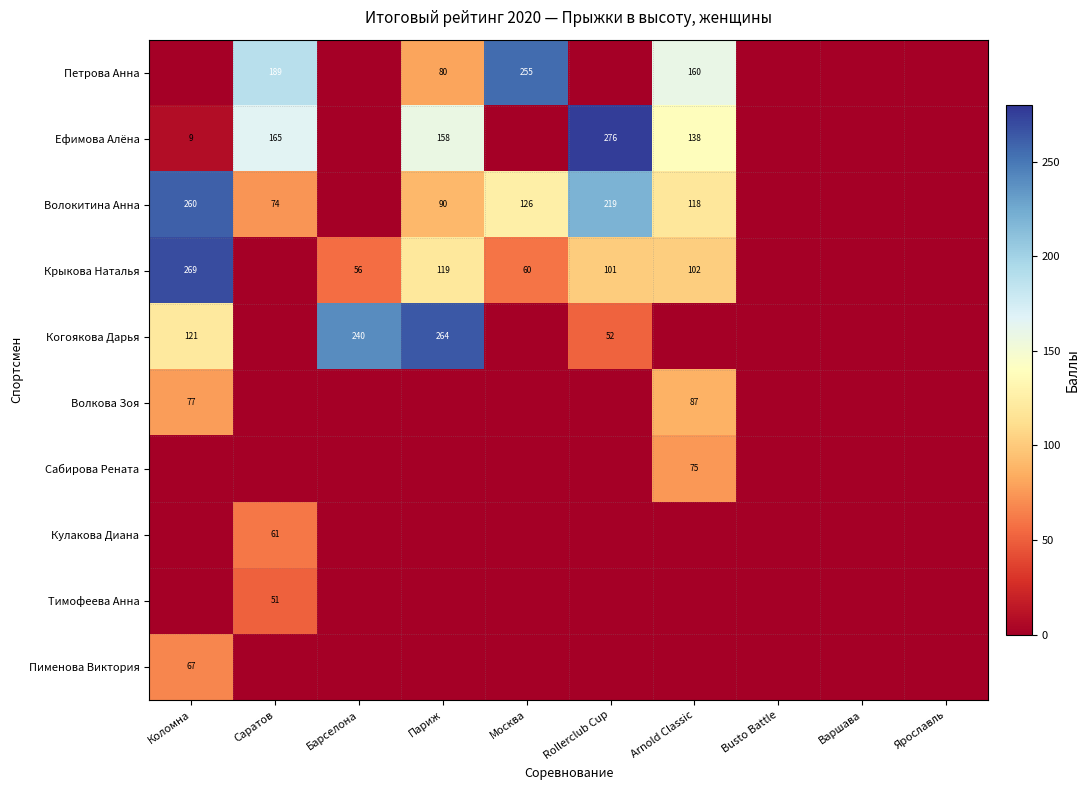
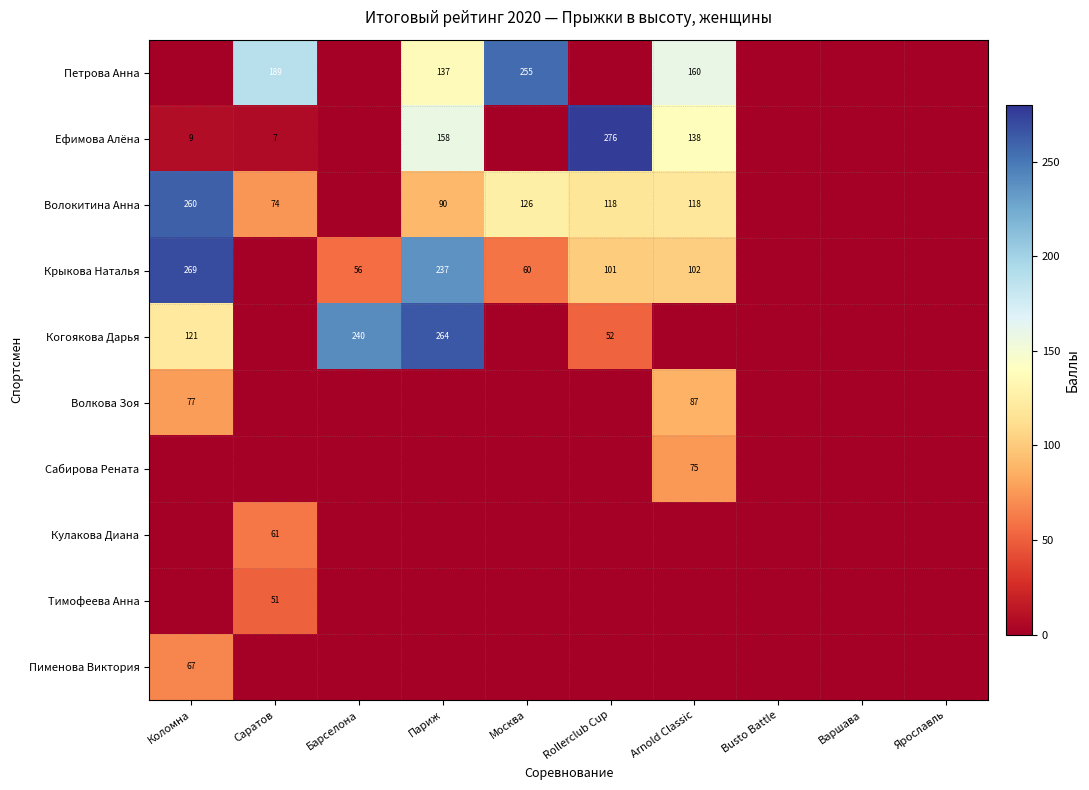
  {
    "Петрова Анна": {
      "Саратов": 189,
-     "Париж": 80,
+     "Париж": 137,
      "Москва": 255,
      "Arnold Classic": 160
    },
    "Ефимова Алёна": {
      "Коломна": 9,
-     "Саратов": 165,
+     "Саратов": 7,
      "Париж": 158,
      "Rollerclub Cup": 276,
      "Arnold Classic": 138
    },
    "Волокитина Анна": {
      "Коломна": 260,
      "Саратов": 74,
      "Париж": 90,
      "Москва": 126,
-     "Rollerclub Cup": 219,
+     "Rollerclub Cup": 118,
      "Arnold Classic": 118
    },
    "Крыкова Наталья": {
      "Коломна": 269,
      "Барселона": 56,
-     "Париж": 119,
+     "Париж": 237,
      "Москва": 60,
      "Rollerclub Cup": 101,
      "Arnold Classic": 102
    },
    "Когоякова Дарья": {
      "Коломна": 121,
      "Барселона": 240,
      "Париж": 264,
      "Rollerclub Cup": 52
    },
    "Волкова Зоя": {
      "Коломна": 77,
      "Arnold Classic": 87
    },
    "Сабирова Рената": {
      "Arnold Classic": 75
    },
    "Кулакова Диана": {
      "Саратов": 61
    },
    "Тимофеева Анна": {
      "Саратов": 51
    },
    "Пименова Виктория": {
      "Коломна": 67
    }
  }
